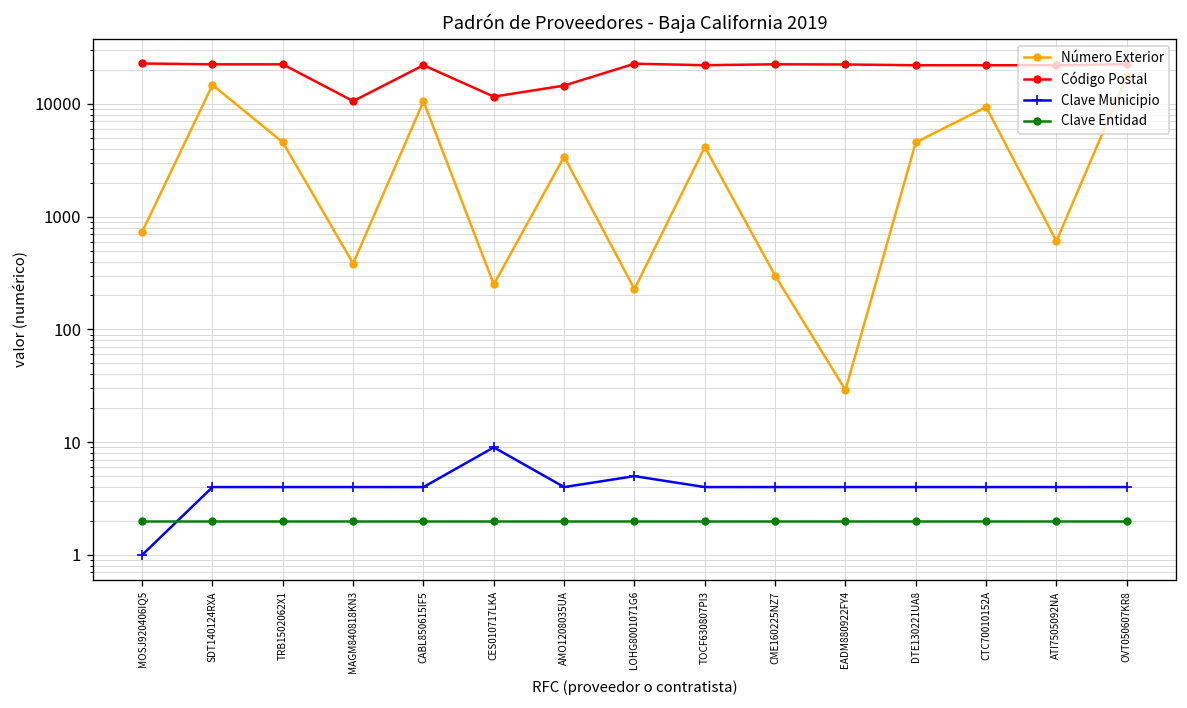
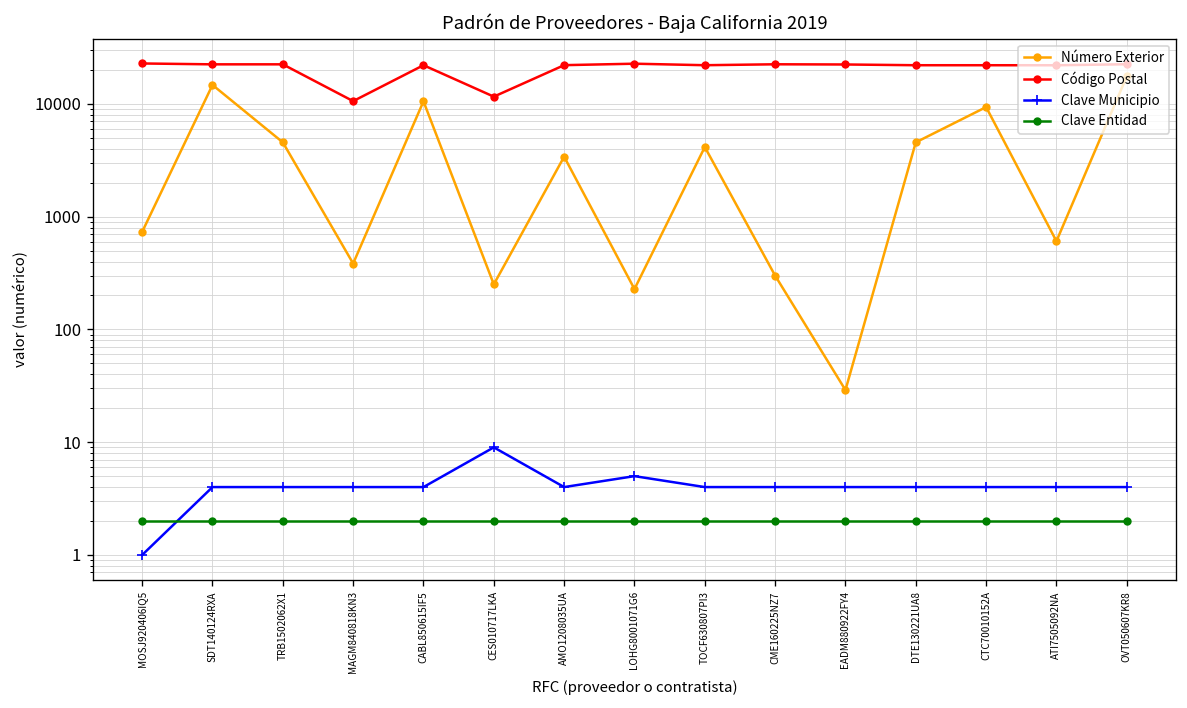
  {
    "Número Exterior": {
      "MOSJ920406IQ5": 700,
      "SDT140124RXA": 15000,
      "TRB1502062X1": 5000,
      "MAGM840818KN3": 380,
      "CABL850615IF5": 11000,
      "CES010717LKA": 250,
      "AMO1208035UA": 3400,
      "LOHG8001071G6": 230,
      "TOCF630807PI3": 4000,
      "CME160225NZ7": 300,
      "EADM880922FY4": 29,
      "DTE130221UA8": 5000,
      "CTC70010152A": 9000,
      "ATI7505092NA": 600
    },
    "Código Postal": {
      "MOSJ920406IQ5": 23000,
      "SDT140124RXA": 22000,
      "TRB1502062X1": 22000,
      "MAGM840818KN3": 11000,
      "CABL850615IF5": 22000,
      "CES010717LKA": 12000,
-     "AMO1208035UA": 15000,
+     "AMO1208035UA": 22000,
      "LOHG8001071G6": 23000,
      "TOCF630807PI3": 22000,
      "CME160225NZ7": 22000,
      "EADM880922FY4": 22000,
      "DTE130221UA8": 22000,
      "CTC70010152A": 22000
    },
    "Clave Municipio": {
      "MOSJ920406IQ5": 1,
      "SDT140124RXA": 4,
      "TRB1502062X1": 4,
      "MAGM840818KN3": 4,
      "CABL850615IF5": 4,
      "CES010717LKA": 9,
      "AMO1208035UA": 4,
      "LOHG8001071G6": 5,
      "TOCF630807PI3": 4,
      "CME160225NZ7": 4,
      "EADM880922FY4": 4,
      "DTE130221UA8": 4,
      "CTC70010152A": 4,
      "ATI7505092NA": 4,
      "OVT050607KR8": 4
    },
    "Clave Entidad": {
      "MOSJ920406IQ5": 2,
      "SDT140124RXA": 2,
      "TRB1502062X1": 2,
      "MAGM840818KN3": 2,
      "CABL850615IF5": 2,
      "CES010717LKA": 2,
      "AMO1208035UA": 2,
      "LOHG8001071G6": 2,
      "TOCF630807PI3": 2,
      "CME160225NZ7": 2,
      "EADM880922FY4": 2,
      "DTE130221UA8": 2,
      "CTC70010152A": 2,
      "ATI7505092NA": 2,
      "OVT050607KR8": 2
    }
  }
